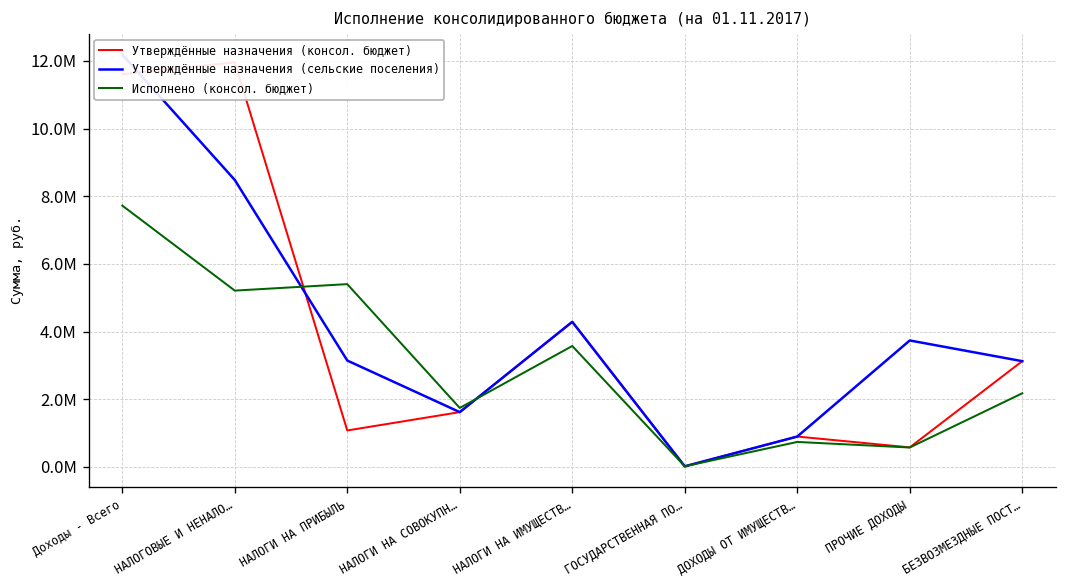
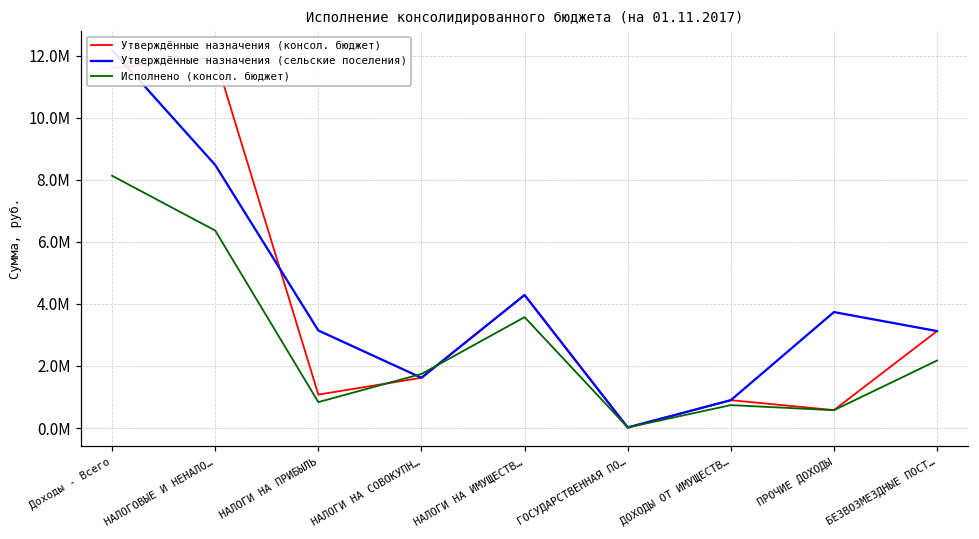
  {
    "Утверждённые назначения (консол. бюджет)": {
      "НАЛОГИ НА ПРИБЫЛЬ": 1100000
    },
    "Утверждённые назначения (сельские поселения)": {
      "НАЛОГОВЫЕ И НЕНАЛО…": 8500000,
      "НАЛОГИ НА ПРИБЫЛЬ": 3100000,
      "ПРОЧИЕ ДОХОДЫ": 3700000
    },
    "Исполнено (консол. бюджет)": {
-     "Доходы - Всего": 7700000,
-     "НАЛОГОВЫЕ И НЕНАЛО…": 5200000,
-     "НАЛОГИ НА ПРИБЫЛЬ": 5400000,
+     "Доходы - Всего": 8100000,
+     "НАЛОГОВЫЕ И НЕНАЛО…": 6400000,
+     "НАЛОГИ НА ПРИБЫЛЬ": 800000,
      "НАЛОГИ НА СОВОКУПН…": 1700000,
      "НАЛОГИ НА ИМУЩЕСТВ…": 3600000,
      "ДОХОДЫ ОТ ИМУЩЕСТВ…": 700000,
      "БЕЗВОЗМЕЗДНЫЕ ПОСТ…": 2200000
    }
  }
